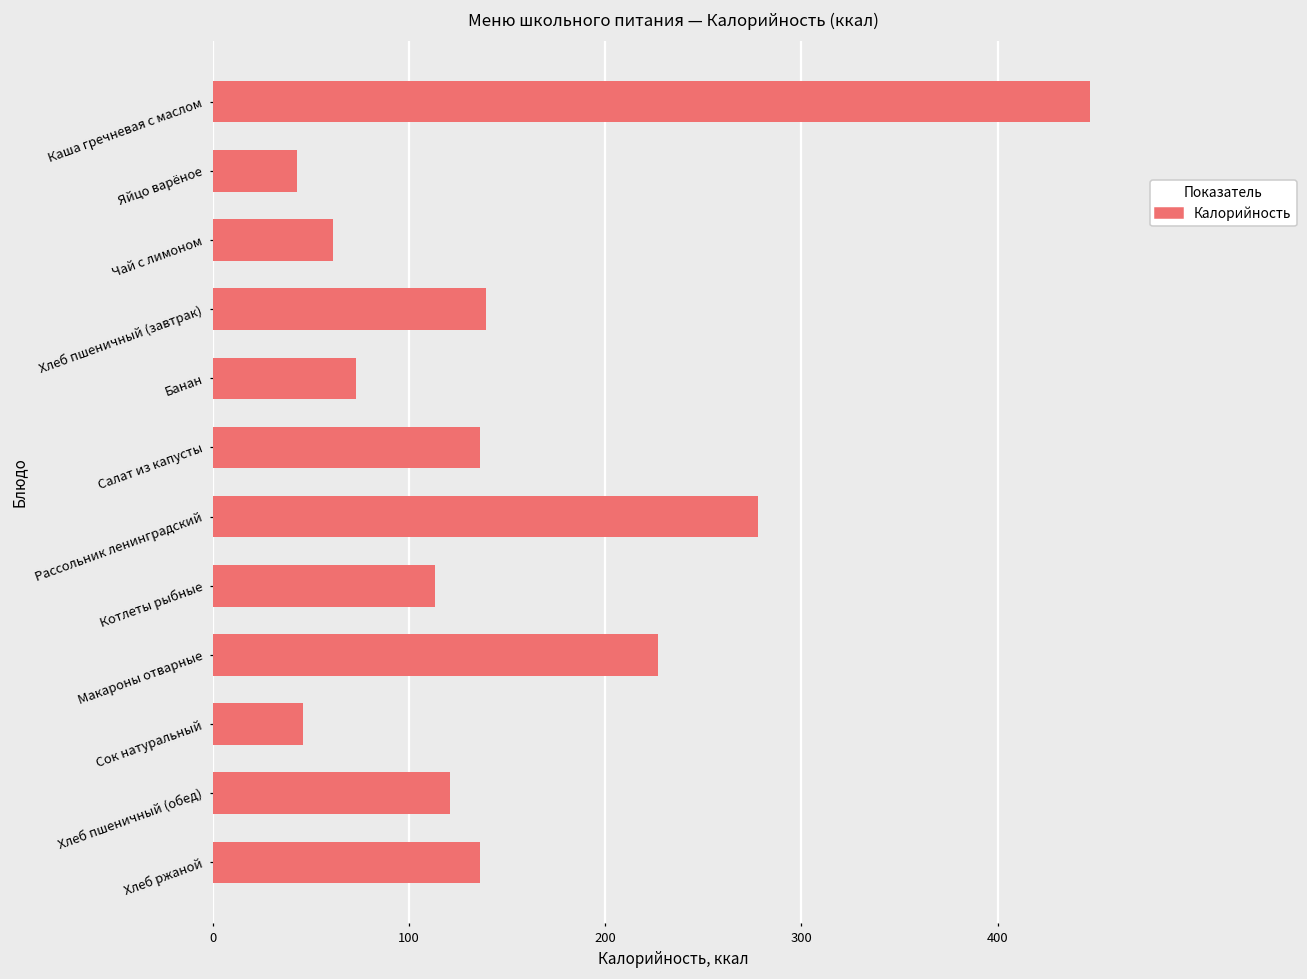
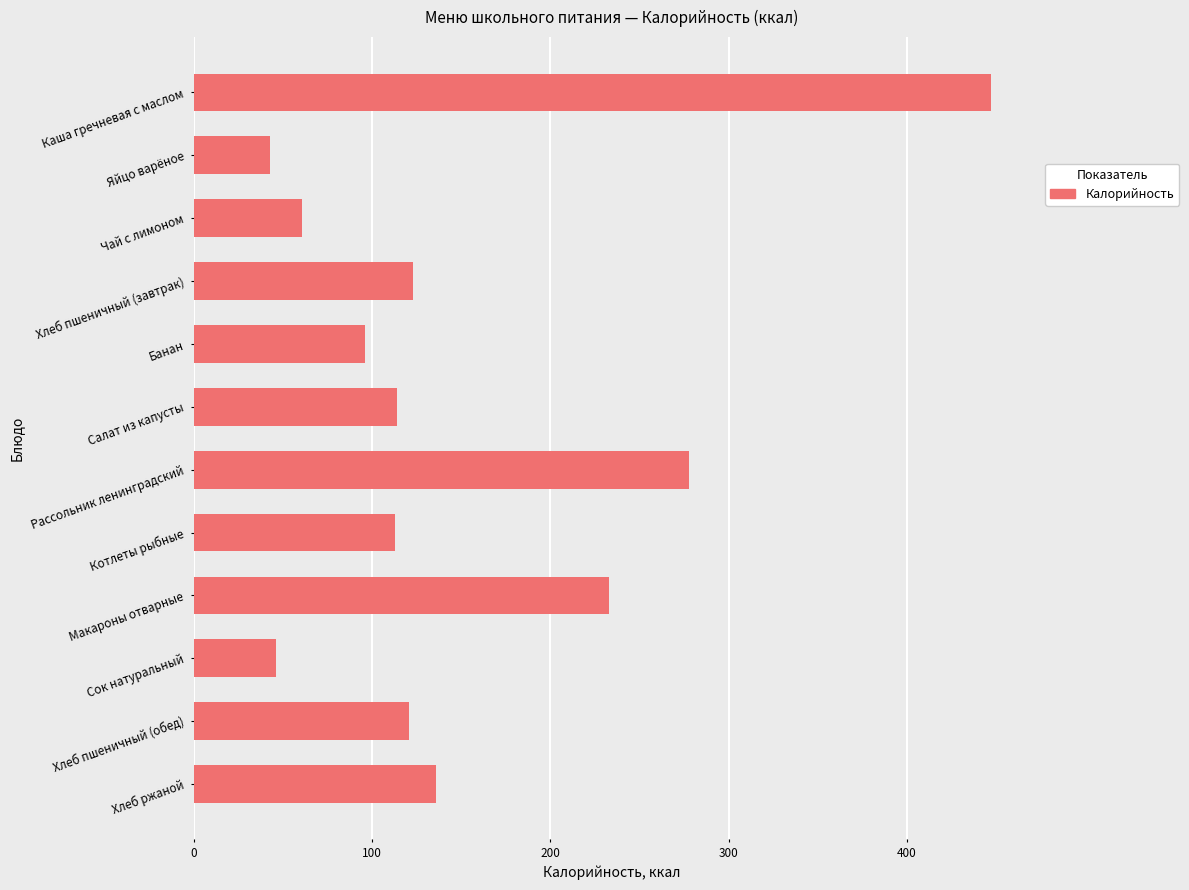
  {
    "Каша гречневая с маслом": 447,
    "Яйцо варёное": 43,
    "Чай с лимоном": 61,
-   "Хлеб пшеничный (завтрак)": 139,
-   "Банан": 73,
-   "Салат из капусты": 136,
+   "Хлеб пшеничный (завтрак)": 123,
+   "Банан": 96,
+   "Салат из капусты": 114,
    "Рассольник ленинградский": 278,
    "Котлеты рыбные": 113,
-   "Макароны отварные": 227,
+   "Макароны отварные": 233,
    "Сок натуральный": 46,
    "Хлеб пшеничный (обед)": 121,
    "Хлеб ржаной": 136
  }
